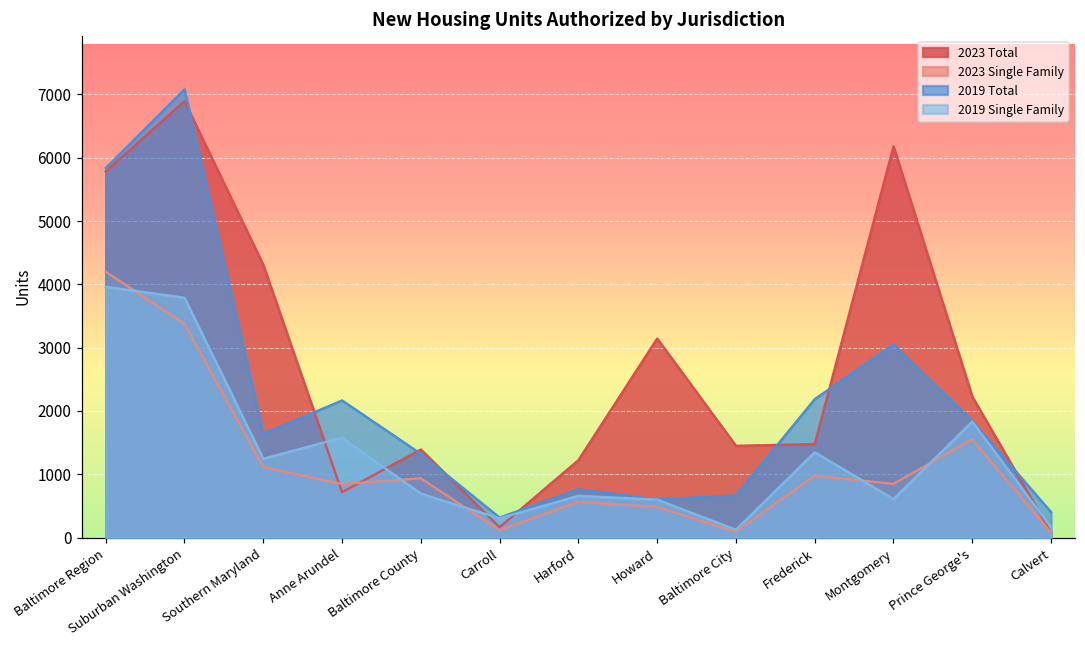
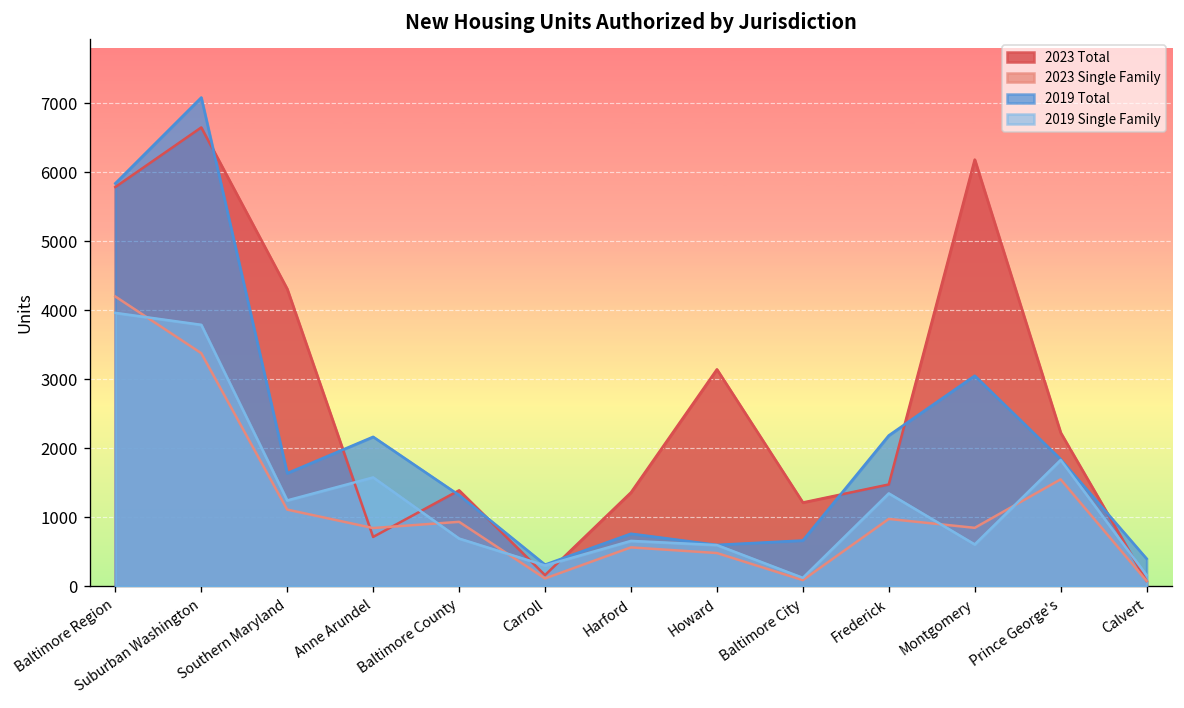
  {
    "2023 Total": {
      "Baltimore Region": 5800,
-     "Suburban Washington": 6900,
+     "Suburban Washington": 6600,
      "Southern Maryland": 4300,
      "Anne Arundel": 700,
      "Baltimore County": 1400,
      "Carroll": 200,
-     "Harford": 1200,
+     "Harford": 1400,
      "Howard": 3100,
-     "Baltimore City": 1500,
+     "Baltimore City": 1200,
      "Frederick": 1500,
      "Montgomery": 6200,
      "Prince George's": 2200
    },
    "2023 Single Family": {
      "Baltimore Region": 4200,
      "Suburban Washington": 3400,
      "Southern Maryland": 1100,
      "Anne Arundel": 800,
      "Baltimore County": 900,
      "Carroll": 100,
      "Harford": 600,
      "Howard": 500,
      "Frederick": 1000,
      "Montgomery": 800,
      "Prince George's": 1600
    }
  }
